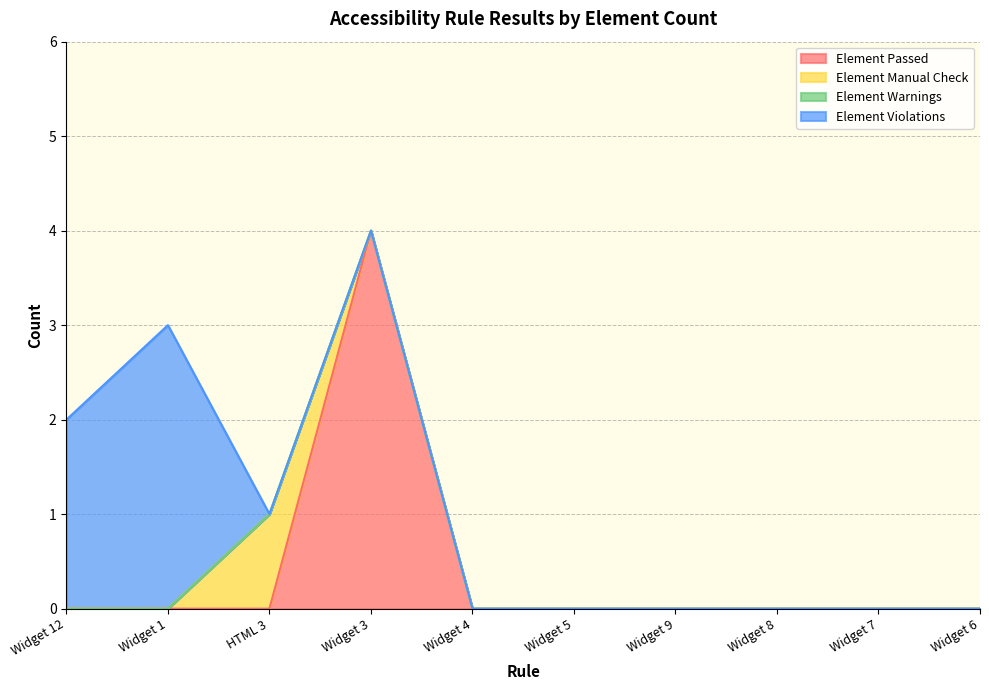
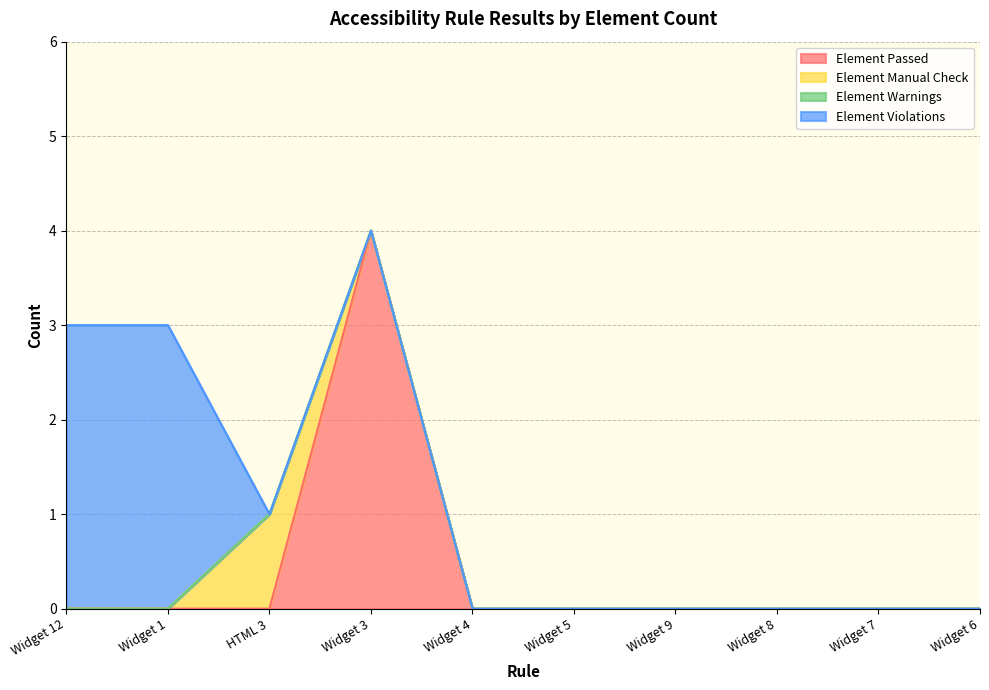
  {
    "Element Passed": {
      "HTML 3": 0
    },
    "Element Violations": {
-     "Widget 12": 2,
+     "Widget 12": 3,
      "Widget 1": 3
    }
  }
